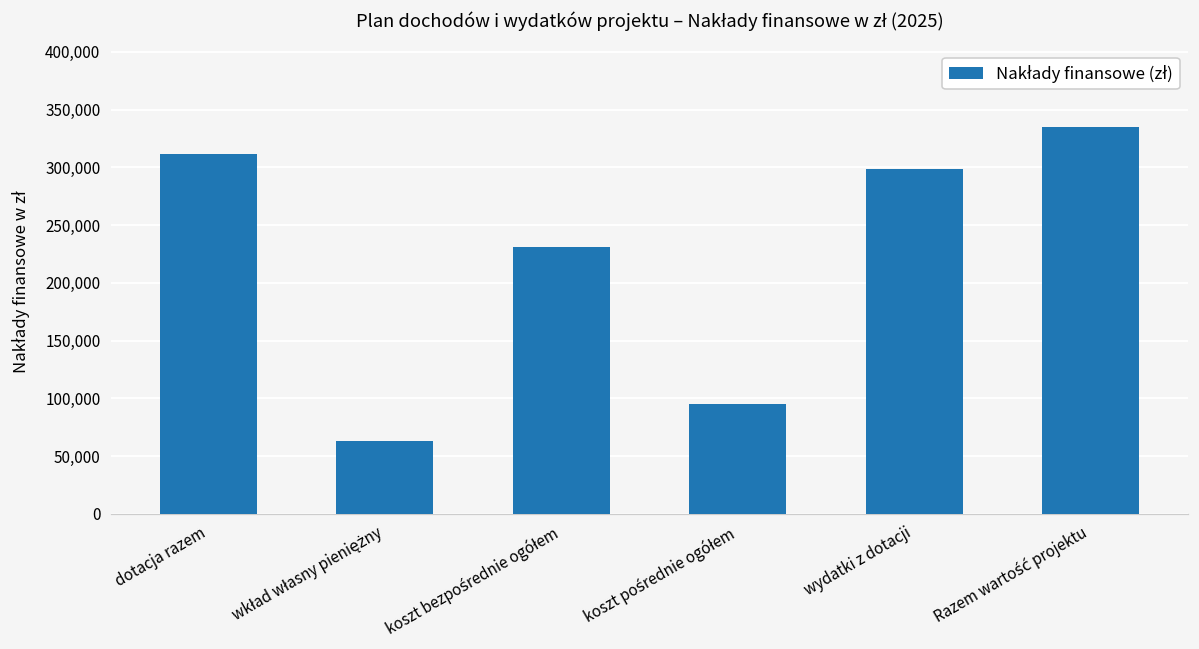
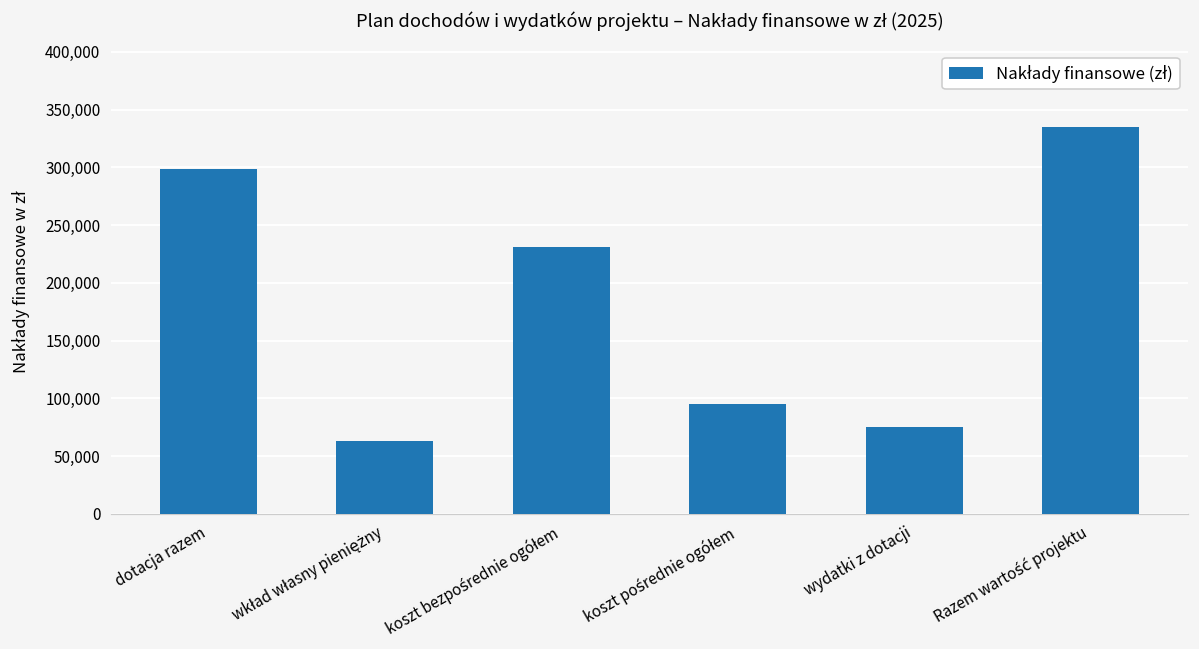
  {
-   "dotacja razem": "312,000",
+   "dotacja razem": "298,000",
    "wkład własny pieniężny": "63,000",
    "koszt bezpośrednie ogółem": "231,000",
    "koszt pośrednie ogółem": "95,000",
-   "wydatki z dotacji": "298,000",
+   "wydatki z dotacji": "75,000",
    "Razem wartość projektu": "335,000"
  }
